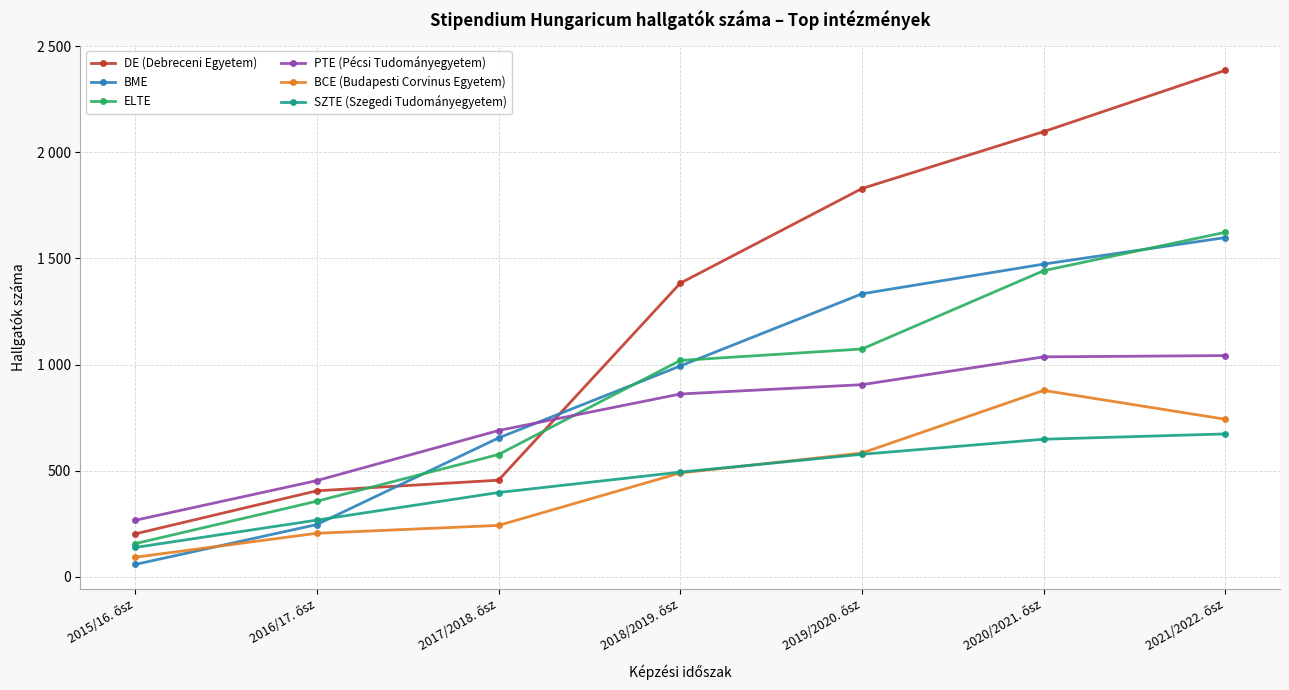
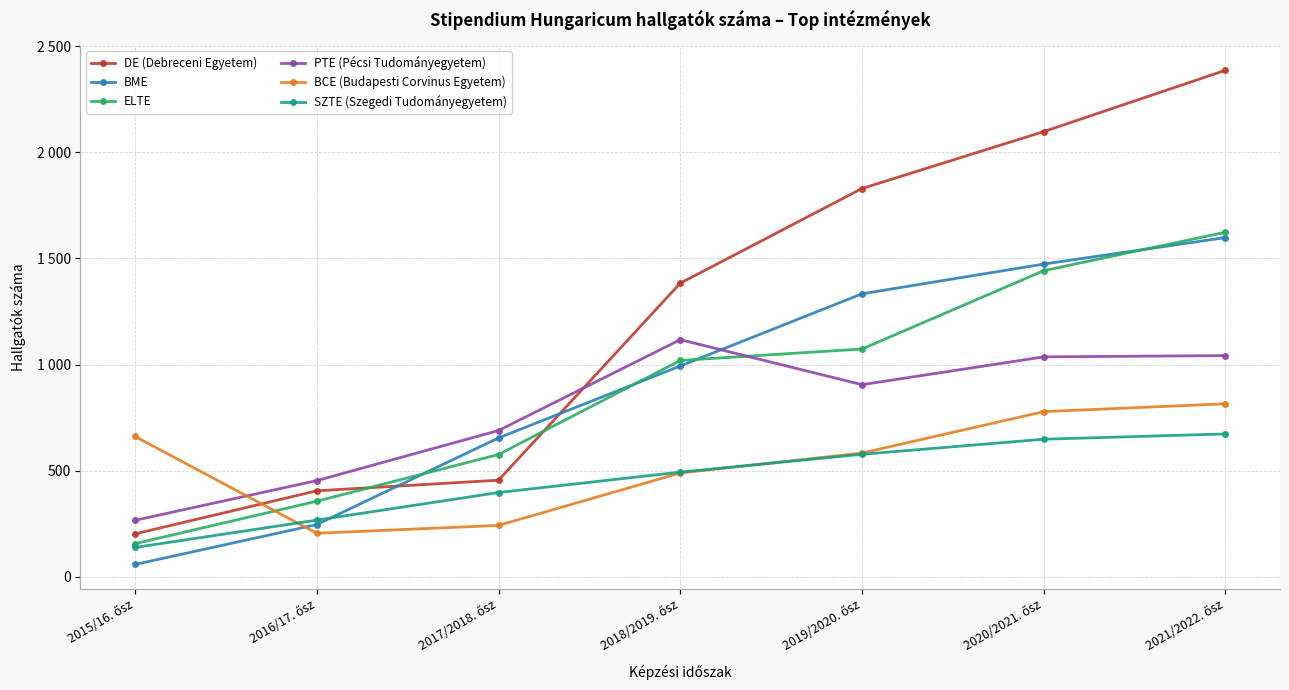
  {
    "DE (Debreceni Egyetem)": {
      "2015/16. ősz": 200,
      "2016/17. ősz": 410,
      "2017/2018. ősz": 460,
      "2018/2019. ősz": 1380,
      "2019/2020. ősz": 1830,
      "2020/2021. ősz": 2100,
      "2021/2022. ősz": 2390
    },
    "BME": {
      "2015/16. ősz": 60,
      "2016/17. ősz": 250,
      "2017/2018. ősz": 650,
      "2018/2019. ősz": 990,
      "2019/2020. ősz": 1330,
      "2020/2021. ősz": 1470,
      "2021/2022. ősz": 1600
    },
    "PTE (Pécsi Tudományegyetem)": {
      "2015/16. ősz": 270,
      "2016/17. ősz": 450,
      "2017/2018. ősz": 690,
-     "2018/2019. ősz": 860,
+     "2018/2019. ősz": 1120,
      "2019/2020. ősz": 910,
      "2020/2021. ősz": 1040,
      "2021/2022. ősz": 1040
    },
    "BCE (Budapesti Corvinus Egyetem)": {
-     "2015/16. ősz": 90,
+     "2015/16. ősz": 660,
      "2016/17. ősz": 210,
      "2017/2018. ősz": 240,
-     "2020/2021. ősz": 880,
-     "2021/2022. ősz": 740
+     "2020/2021. ősz": 780,
+     "2021/2022. ősz": 820
    }
  }
